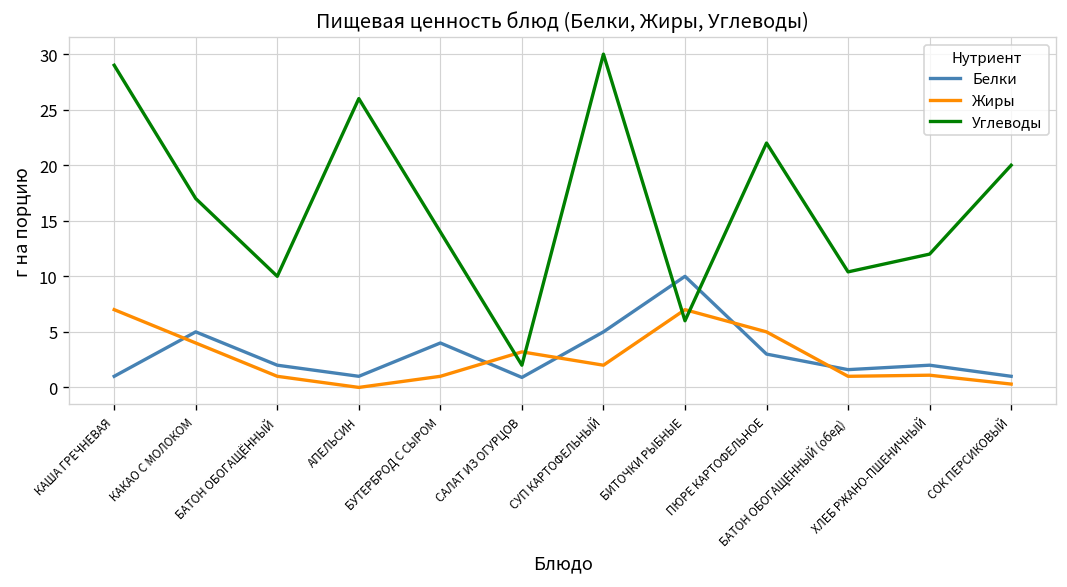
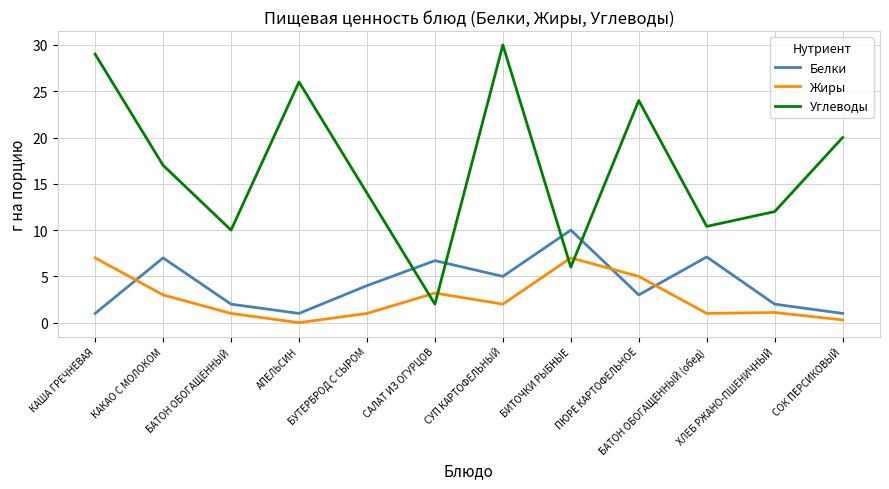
  {
    "Белки": {
      "КАША ГРЕЧНЕВАЯ": 1,
-     "КАКАО С МОЛОКОМ": 5,
+     "КАКАО С МОЛОКОМ": 7,
      "БАТОН ОБОГАЩЁННЫЙ": 2,
      "АПЕЛЬСИН": 1,
      "БУТЕРБРОД С СЫРОМ": 4,
-     "САЛАТ ИЗ ОГУРЦОВ": 1,
+     "САЛАТ ИЗ ОГУРЦОВ": 7,
      "СУП КАРТОФЕЛЬНЫЙ": 5,
      "БИТОЧКИ РЫБНЫЕ": 10,
      "ПЮРЕ КАРТОФЕЛЬНОЕ": 3,
-     "БАТОН ОБОГАЩЕННЫЙ (обед)": 2,
+     "БАТОН ОБОГАЩЕННЫЙ (обед)": 7,
      "ХЛЕБ РЖАНО-ПШЕНИЧНЫЙ": 2,
      "СОК ПЕРСИКОВЫЙ": 1
    },
    "Жиры": {
      "КАША ГРЕЧНЕВАЯ": 7,
-     "КАКАО С МОЛОКОМ": 4,
+     "КАКАО С МОЛОКОМ": 3,
      "БАТОН ОБОГАЩЁННЫЙ": 1,
      "АПЕЛЬСИН": 0,
      "БУТЕРБРОД С СЫРОМ": 1,
      "САЛАТ ИЗ ОГУРЦОВ": 3,
      "СУП КАРТОФЕЛЬНЫЙ": 2,
      "БИТОЧКИ РЫБНЫЕ": 7,
      "ПЮРЕ КАРТОФЕЛЬНОЕ": 5,
      "БАТОН ОБОГАЩЕННЫЙ (обед)": 1,
      "ХЛЕБ РЖАНО-ПШЕНИЧНЫЙ": 1,
      "СОК ПЕРСИКОВЫЙ": 0
    },
    "Углеводы": {
      "КАША ГРЕЧНЕВАЯ": 29,
      "КАКАО С МОЛОКОМ": 17,
      "БАТОН ОБОГАЩЁННЫЙ": 10,
      "АПЕЛЬСИН": 26,
      "БУТЕРБРОД С СЫРОМ": 14,
      "САЛАТ ИЗ ОГУРЦОВ": 2,
      "СУП КАРТОФЕЛЬНЫЙ": 30,
      "БИТОЧКИ РЫБНЫЕ": 6,
-     "ПЮРЕ КАРТОФЕЛЬНОЕ": 22,
+     "ПЮРЕ КАРТОФЕЛЬНОЕ": 24,
      "БАТОН ОБОГАЩЕННЫЙ (обед)": 10,
      "ХЛЕБ РЖАНО-ПШЕНИЧНЫЙ": 12,
      "СОК ПЕРСИКОВЫЙ": 20
    }
  }
